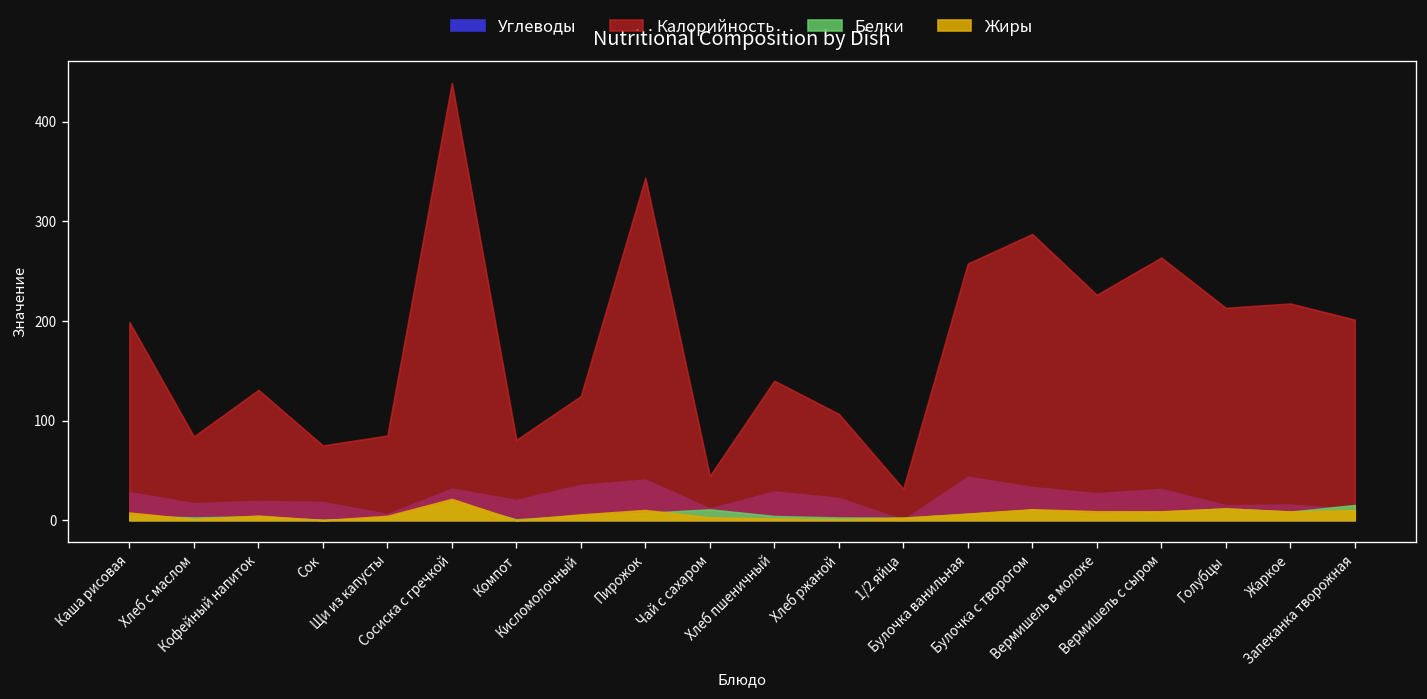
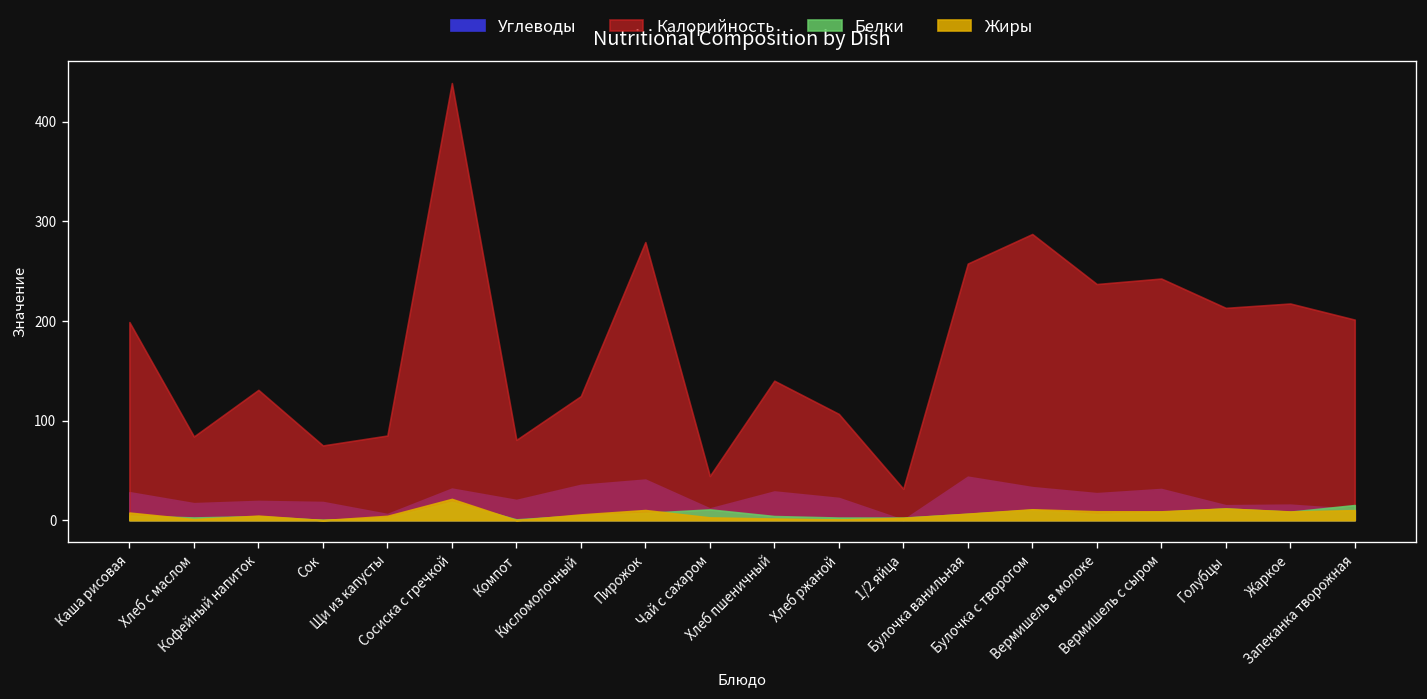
  {
    "Углеводы": {
      "Каша рисовая": 30,
      "Хлеб с маслом": 20,
      "Кофейный напиток": 20,
      "Сок": 20,
      "Сосиска с гречкой": 30,
      "Компот": 20,
      "Кисломолочный": 40,
      "Пирожок": 40,
      "Хлеб пшеничный": 30,
      "Хлеб ржаной": 20,
      "Булочка ванильная": 40,
      "Булочка с творогом": 30,
      "Вермишель в молоке": 30,
      "Вермишель с сыром": 30,
      "Голубцы": 10,
      "Жаркое": 20
    },
    "Калорийность": {
      "Каша рисовая": 200,
      "Хлеб с маслом": 80,
      "Кофейный напиток": 130,
      "Сок": 80,
      "Щи из капусты": 80,
      "Сосиска с гречкой": 440,
      "Компот": 80,
      "Кисломолочный": 120,
-     "Пирожок": 340,
+     "Пирожок": 280,
      "Чай с сахаром": 40,
      "Хлеб пшеничный": 140,
      "Хлеб ржаной": 110,
      "1/2 яйца": 30,
      "Булочка ванильная": 260,
      "Булочка с творогом": 290,
-     "Вермишель в молоке": 230,
-     "Вермишель с сыром": 260,
+     "Вермишель в молоке": 240,
+     "Вермишель с сыром": 240,
      "Голубцы": 210,
      "Жаркое": 220,
      "Запеканка творожная": 200
    },
    "Белки": {
      "Запеканка творожная": 20
    }
  }
